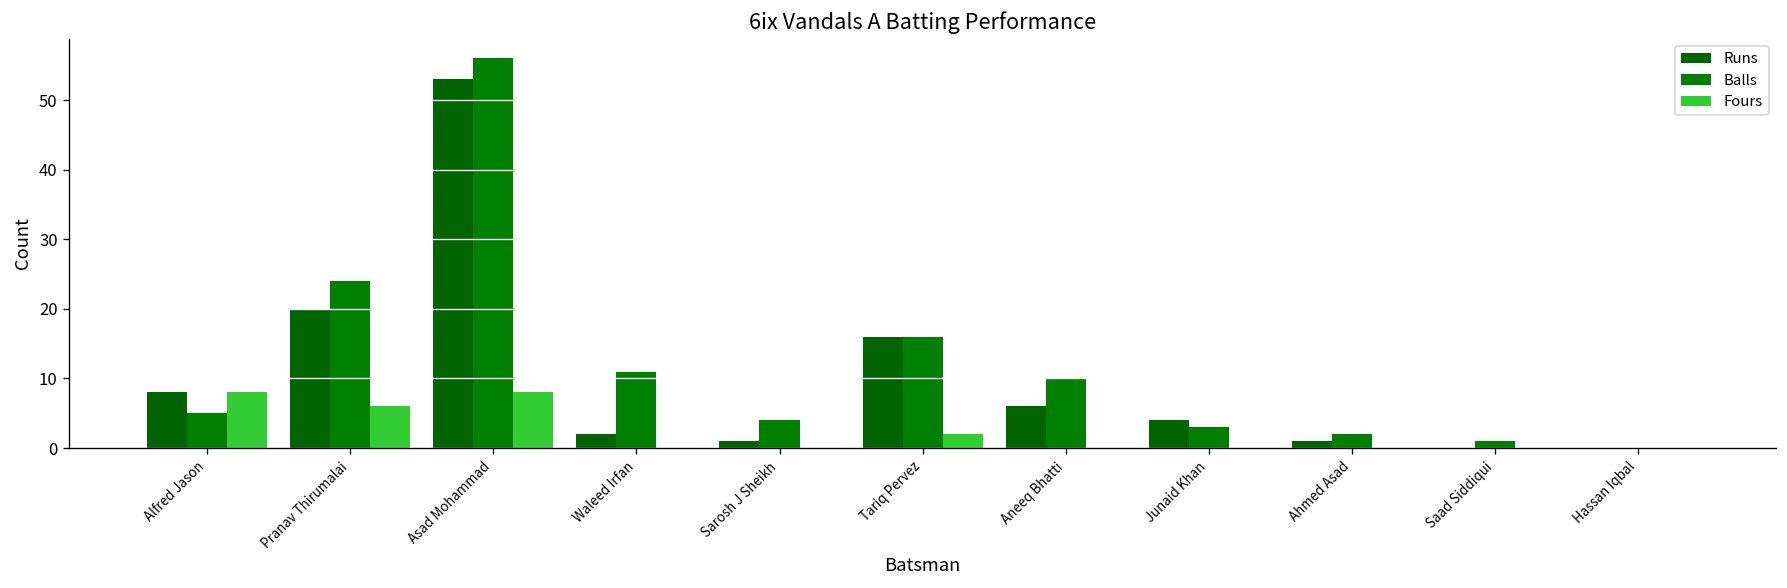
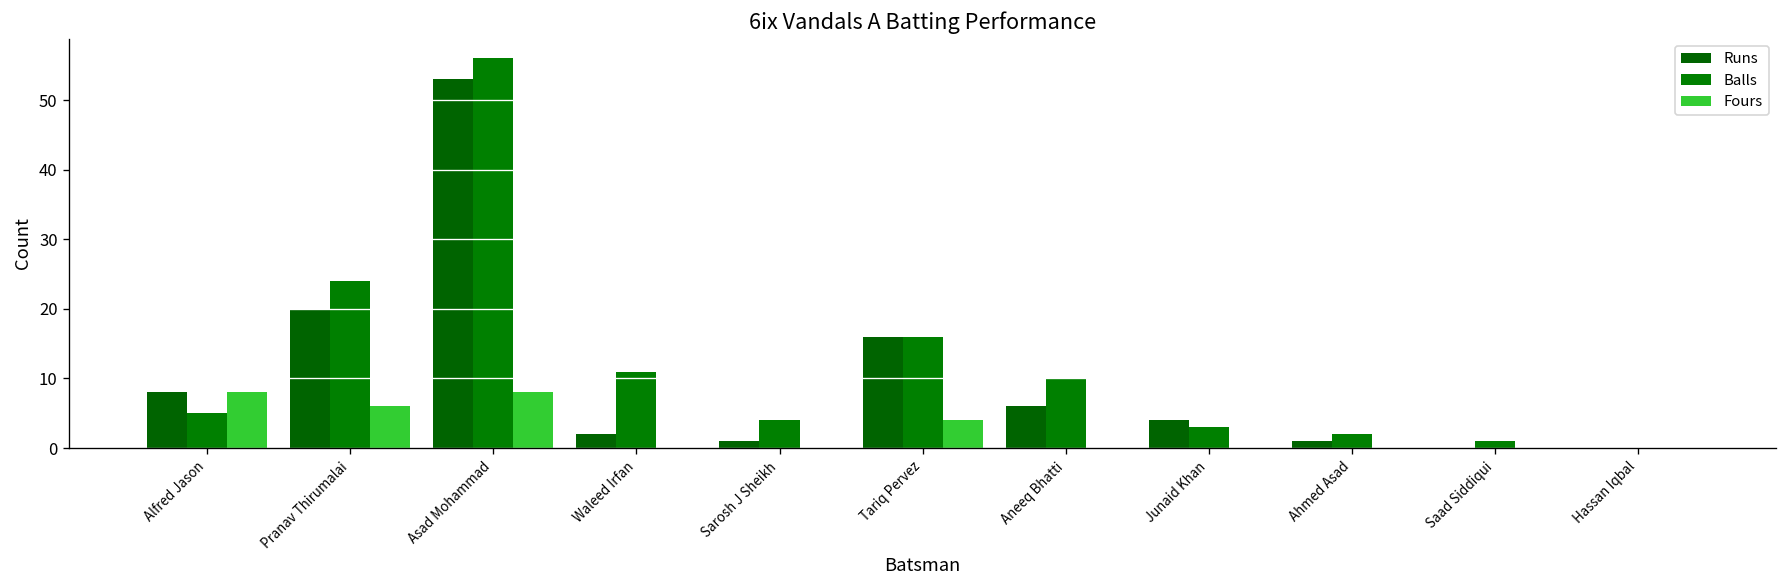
  {
    "Fours": {
      "Alfred Jason": 8,
      "Pranav Thirumalai": 6,
      "Asad Mohammad": 8,
      "Waleed Irfan": 0,
      "Sarosh J Sheikh": 0,
-     "Tariq Pervez": 2,
+     "Tariq Pervez": 4,
      "Aneeq Bhatti": 0,
      "Junaid Khan": 0,
      "Ahmed Asad": 0,
      "Saad Siddiqui": 0,
      "Hassan Iqbal": 0
    }
  }
